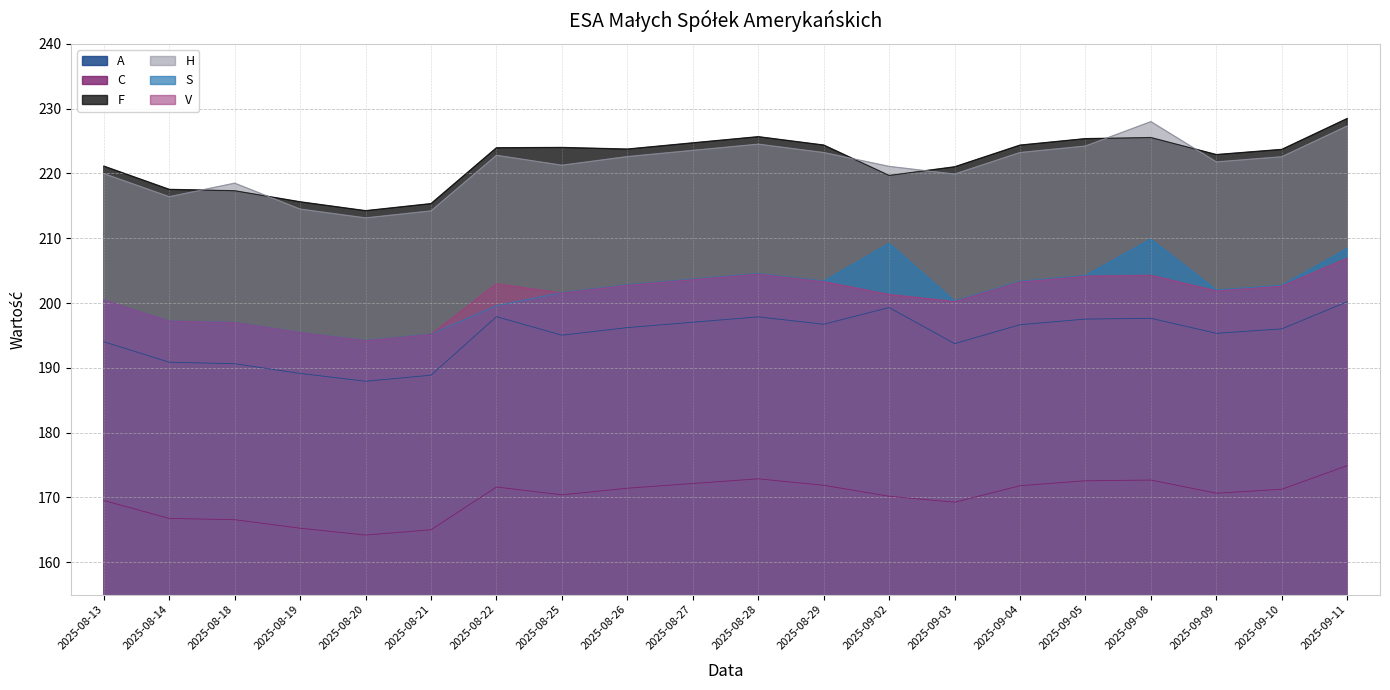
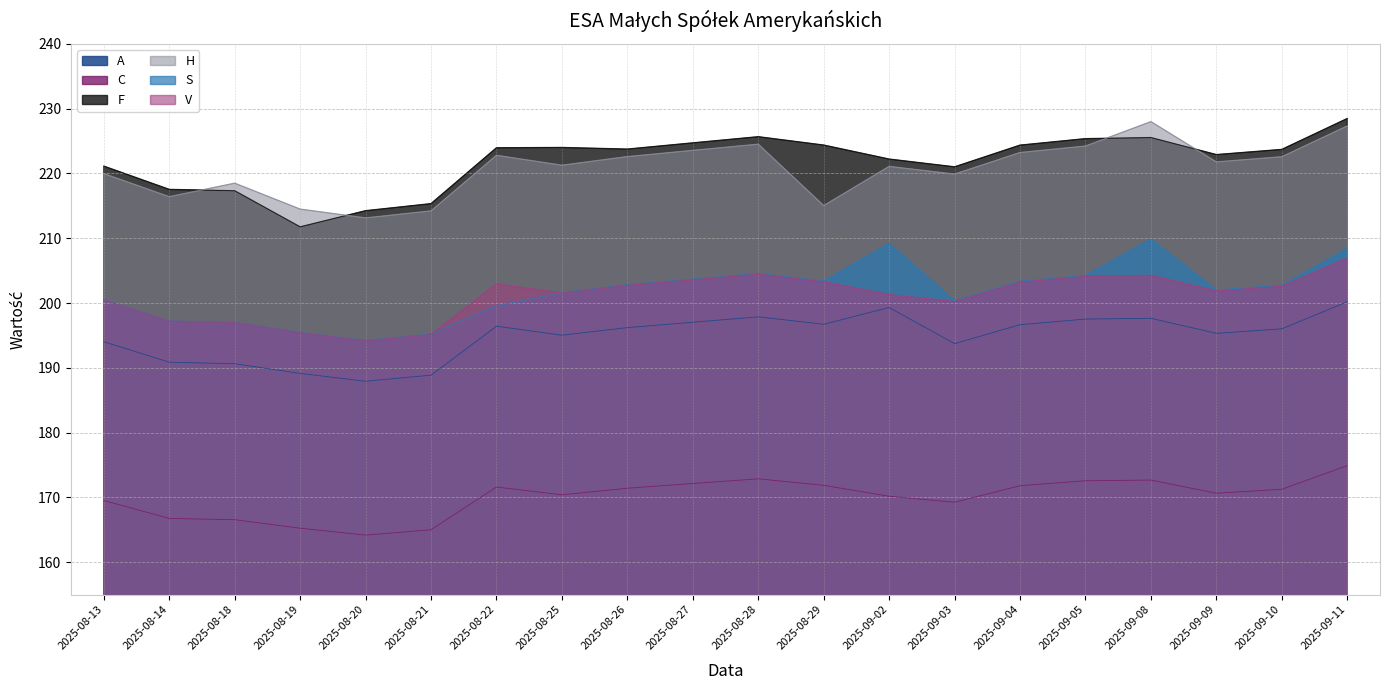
  {
    "A": {
      "2025-08-13": 194,
      "2025-08-14": 191,
      "2025-08-18": 191,
      "2025-08-19": 189,
      "2025-08-20": 188,
      "2025-08-21": 189,
-     "2025-08-22": 198,
+     "2025-08-22": 196,
      "2025-08-25": 195,
      "2025-08-26": 196,
      "2025-08-27": 197,
      "2025-08-28": 198,
      "2025-08-29": 197,
      "2025-09-02": 199,
      "2025-09-03": 194,
      "2025-09-04": 197,
      "2025-09-05": 198,
      "2025-09-08": 198,
      "2025-09-09": 195,
      "2025-09-10": 196,
      "2025-09-11": 200
    },
    "F": {
      "2025-08-13": 221,
      "2025-08-14": 218,
      "2025-08-18": 217,
-     "2025-08-19": 216,
+     "2025-08-19": 212,
      "2025-08-20": 214,
      "2025-08-21": 215,
      "2025-08-22": 224,
      "2025-08-25": 224,
      "2025-08-26": 224,
      "2025-08-27": 225,
      "2025-08-28": 226,
      "2025-08-29": 224,
-     "2025-09-02": 220,
+     "2025-09-02": 222,
      "2025-09-03": 221,
      "2025-09-04": 224,
      "2025-09-05": 225,
      "2025-09-08": 226,
      "2025-09-09": 223,
      "2025-09-10": 224,
      "2025-09-11": 228
    },
    "H": {
      "2025-08-13": 220,
      "2025-08-14": 216,
      "2025-08-18": 219,
      "2025-08-19": 215,
      "2025-08-20": 213,
      "2025-08-21": 214,
      "2025-08-22": 223,
      "2025-08-25": 221,
      "2025-08-26": 223,
      "2025-08-27": 224,
      "2025-08-28": 225,
-     "2025-08-29": 223,
+     "2025-08-29": 215,
      "2025-09-02": 221,
      "2025-09-03": 220,
      "2025-09-04": 223,
      "2025-09-05": 224,
      "2025-09-08": 228,
      "2025-09-09": 222,
      "2025-09-10": 223,
      "2025-09-11": 227
    },
    "S": {
      "2025-08-22": 200,
      "2025-09-02": 209,
      "2025-09-08": 210,
      "2025-09-11": 208
    }
  }
